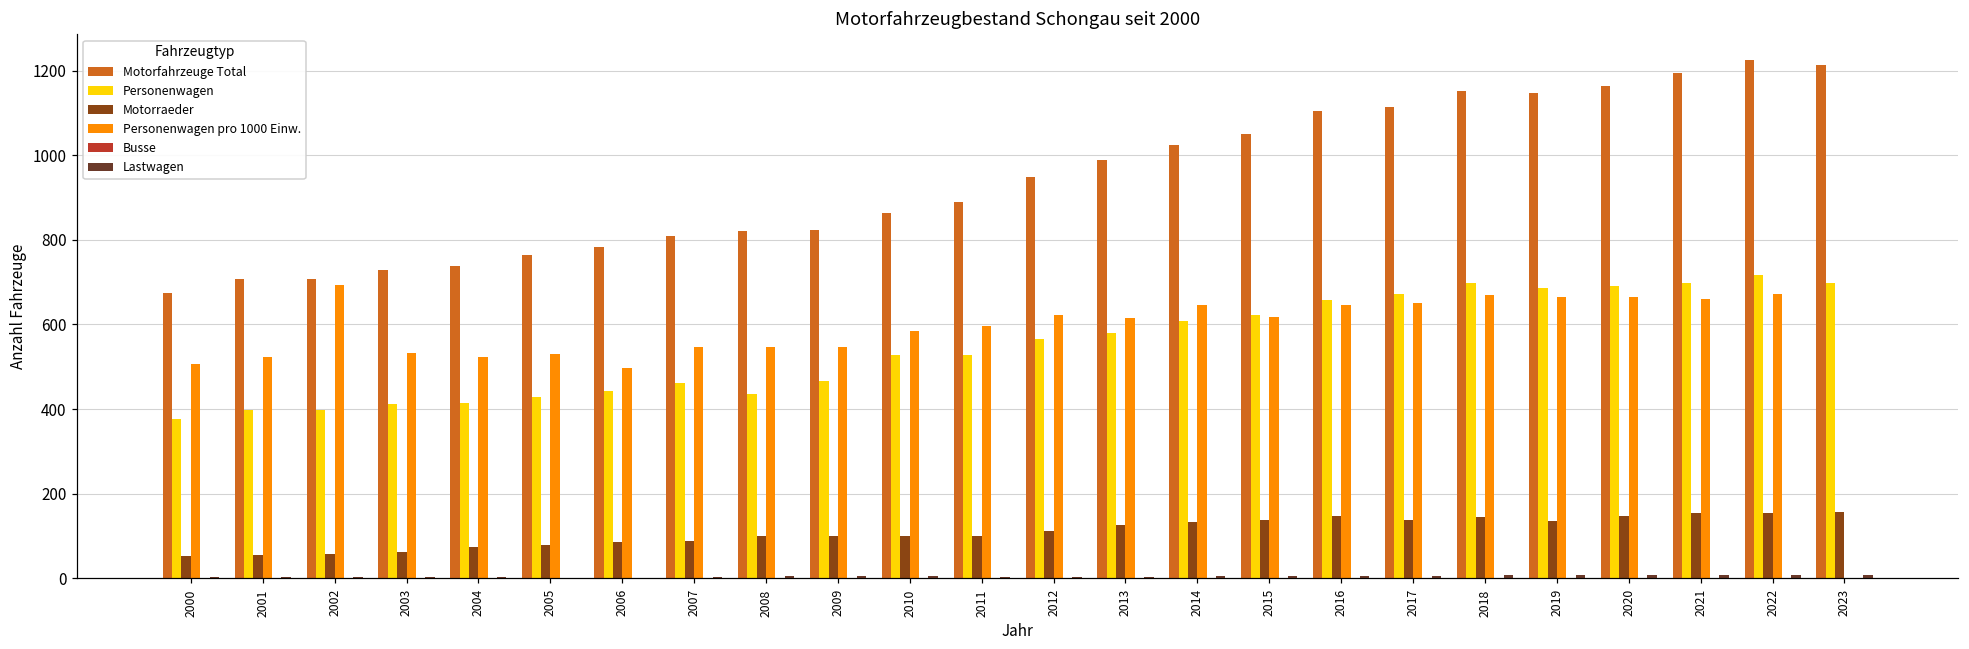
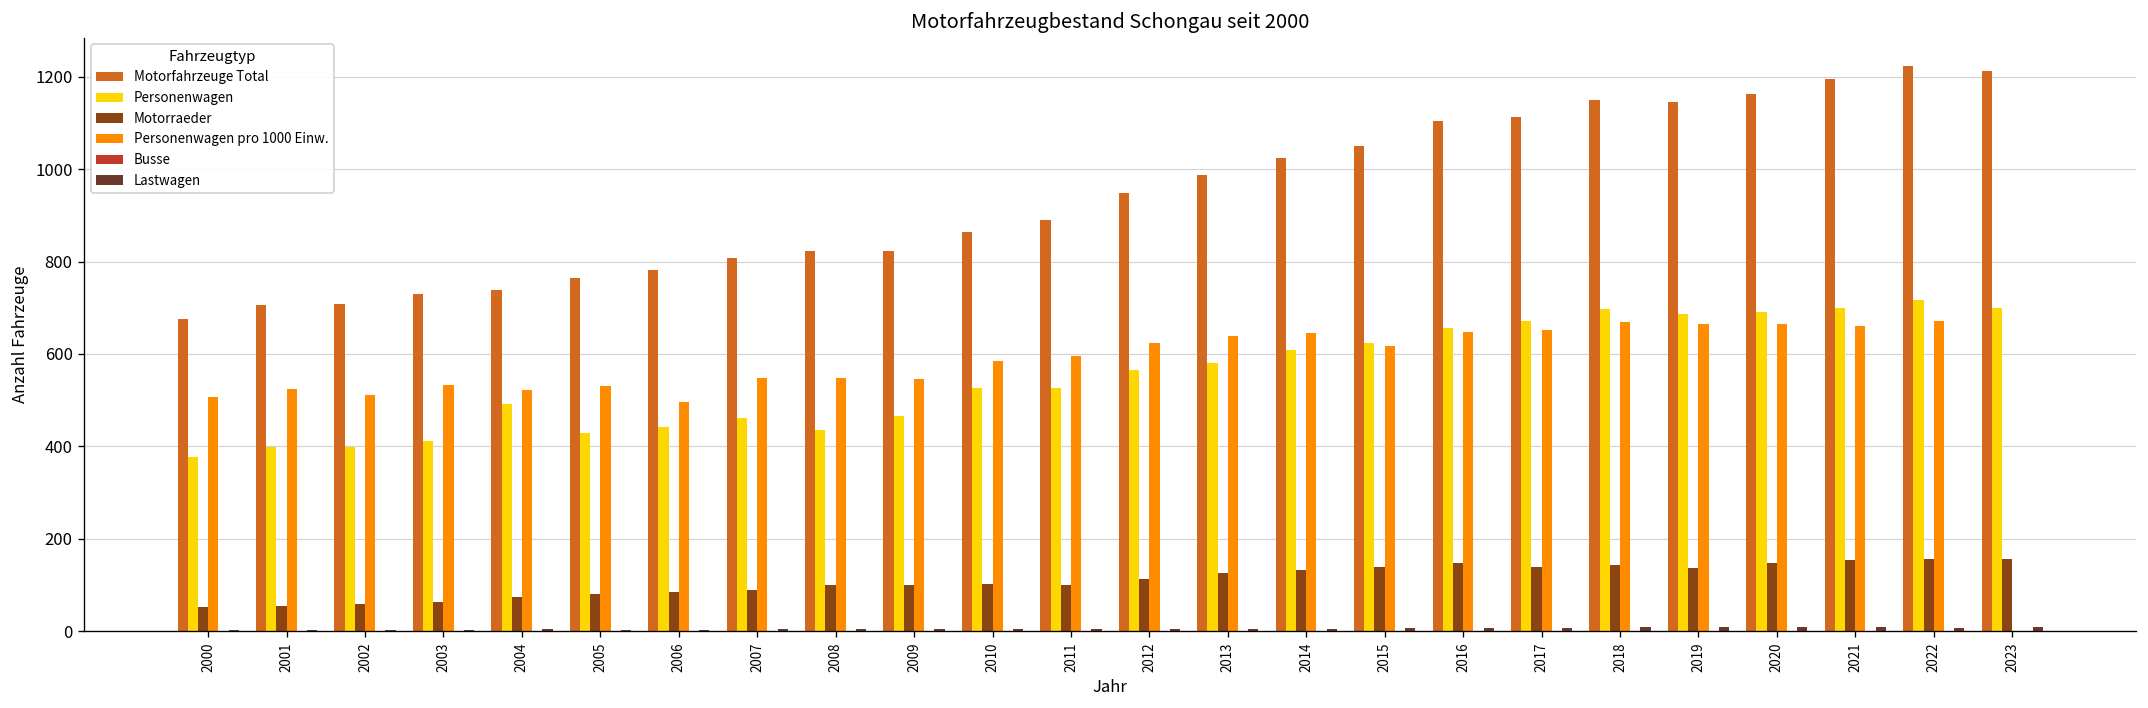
  {
    "Personenwagen": {
      "2000": 380,
      "2001": 400,
      "2002": 400,
      "2003": 410,
-     "2004": 410,
+     "2004": 490,
      "2005": 430,
      "2006": 440,
      "2007": 460,
      "2008": 440,
      "2009": 470,
      "2010": 530,
      "2011": 530,
      "2012": 570,
      "2013": 580,
      "2014": 610,
      "2015": 620,
      "2016": 660,
      "2017": 670,
      "2018": 700,
      "2019": 690,
      "2020": 690,
      "2021": 700,
      "2022": 720,
      "2023": 700
    },
    "Personenwagen pro 1000 Einw.": {
      "2000": 510,
      "2001": 520,
-     "2002": 690,
+     "2002": 510,
      "2003": 530,
      "2004": 520,
      "2005": 530,
      "2006": 500,
      "2007": 550,
      "2008": 550,
      "2009": 550,
      "2010": 580,
      "2011": 600,
      "2012": 620,
-     "2013": 620,
+     "2013": 640,
      "2014": 650,
      "2015": 620,
      "2016": 650,
      "2017": 650,
      "2018": 670,
      "2019": 660,
      "2020": 670,
      "2021": 660,
      "2022": 670,
      "2023": 0
    }
  }
